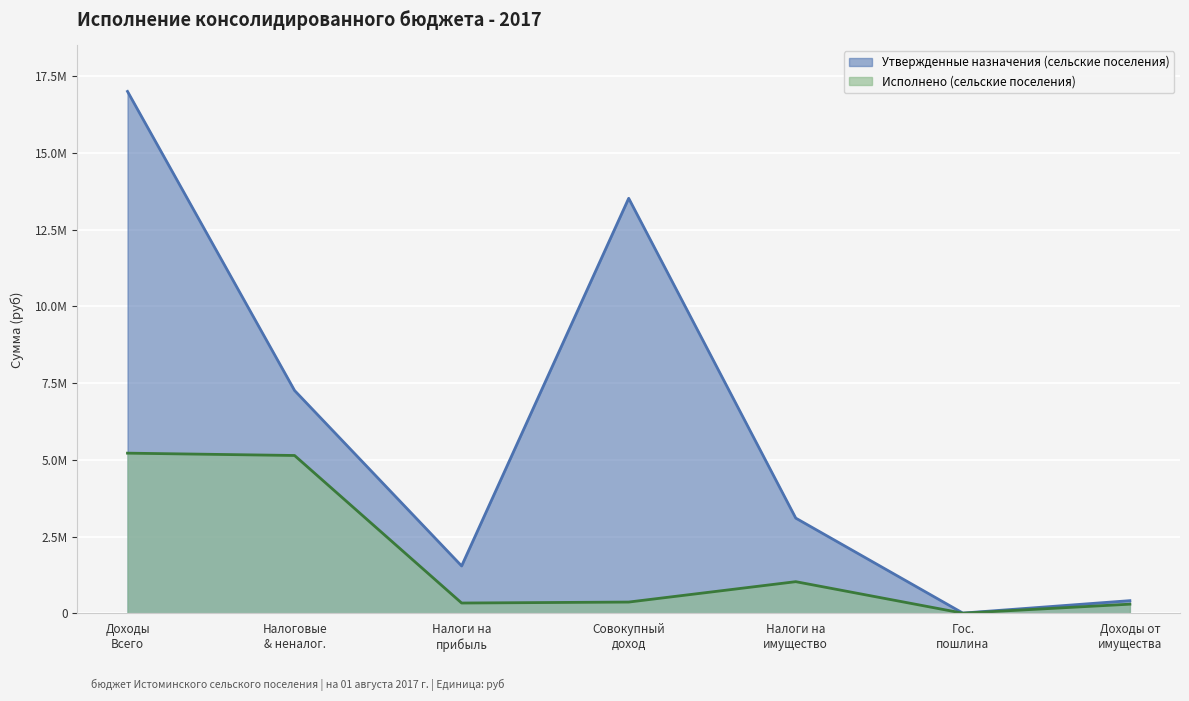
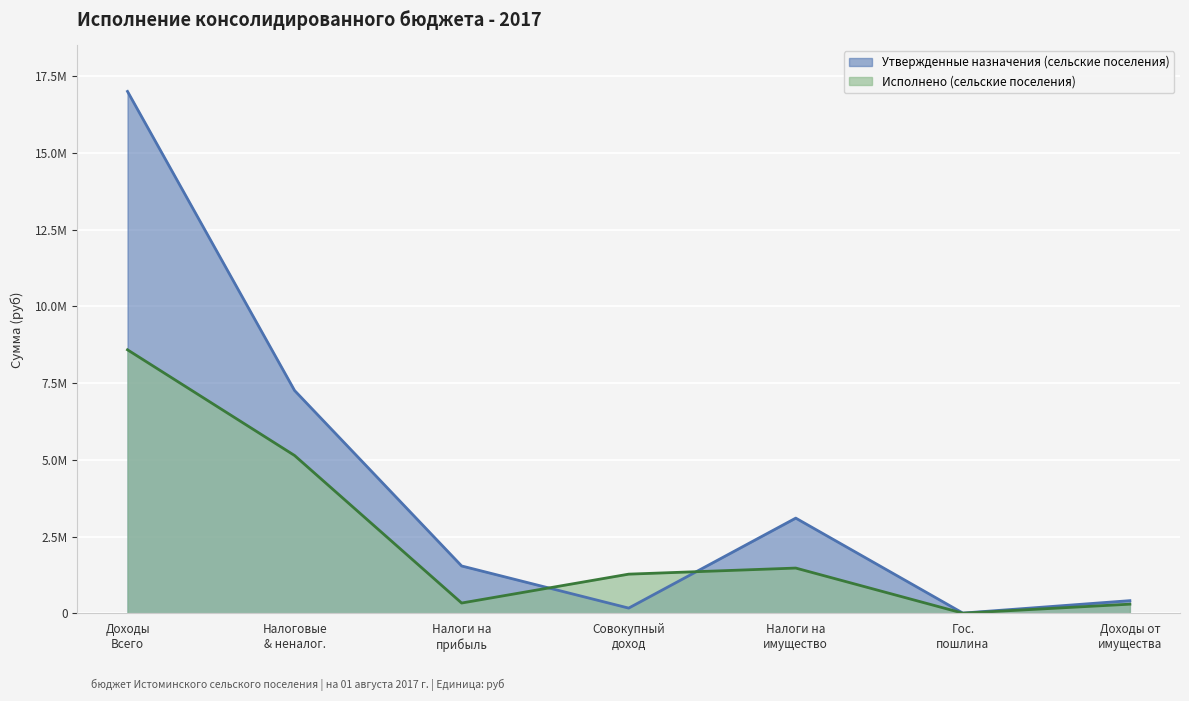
  {
    "Утвержденные назначения (сельские поселения)": {
      "Доходы Всего": 17000000,
      "Налоговые & неналог.": 7300000,
      "Налоги на прибыль": 1500000,
-     "Совокупный доход": 13500000,
+     "Совокупный доход": 200000,
      "Налоги на имущество": 3100000,
      "Доходы от имущества": 400000
    },
    "Исполнено (сельские поселения)": {
-     "Доходы Всего": 5200000,
+     "Доходы Всего": 8600000,
      "Налоговые & неналог.": 5100000,
      "Налоги на прибыль": 300000,
-     "Совокупный доход": 400000,
-     "Налоги на имущество": 1000000,
+     "Совокупный доход": 1300000,
+     "Налоги на имущество": 1500000,
      "Доходы от имущества": 300000
    }
  }
